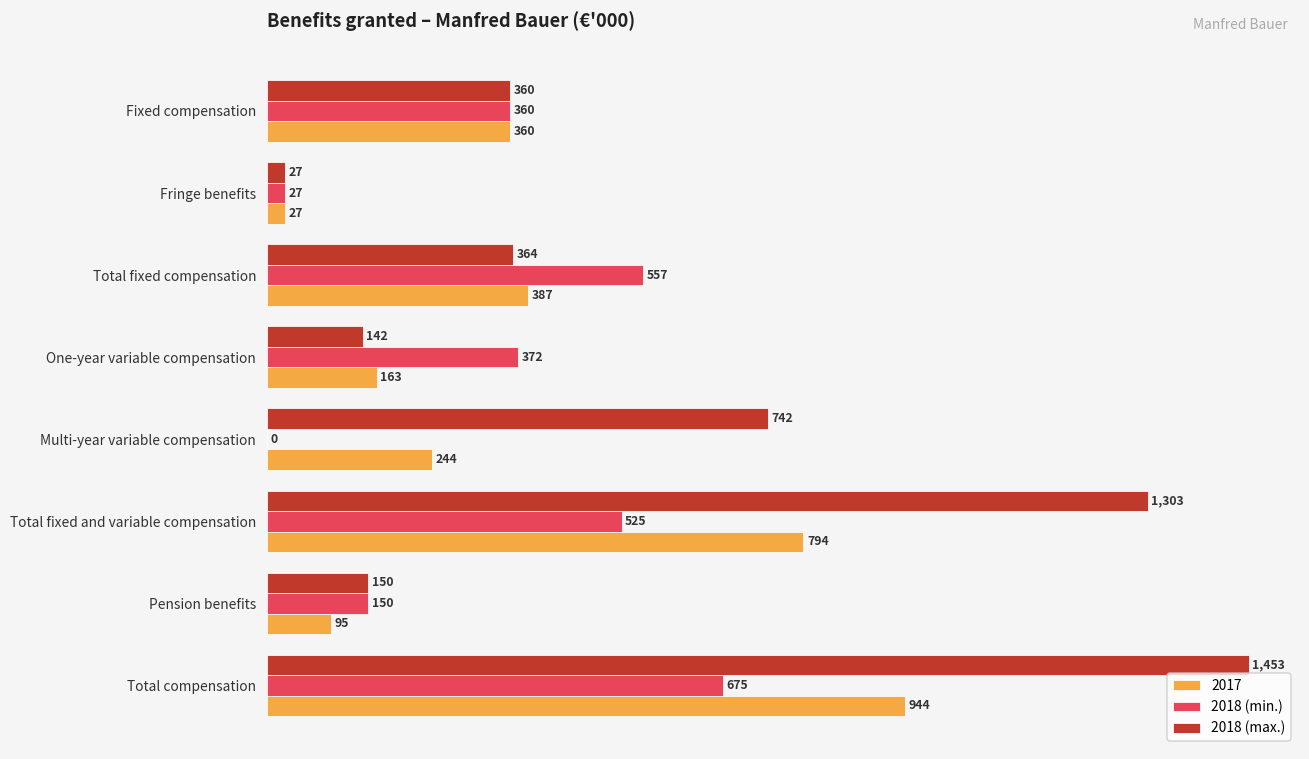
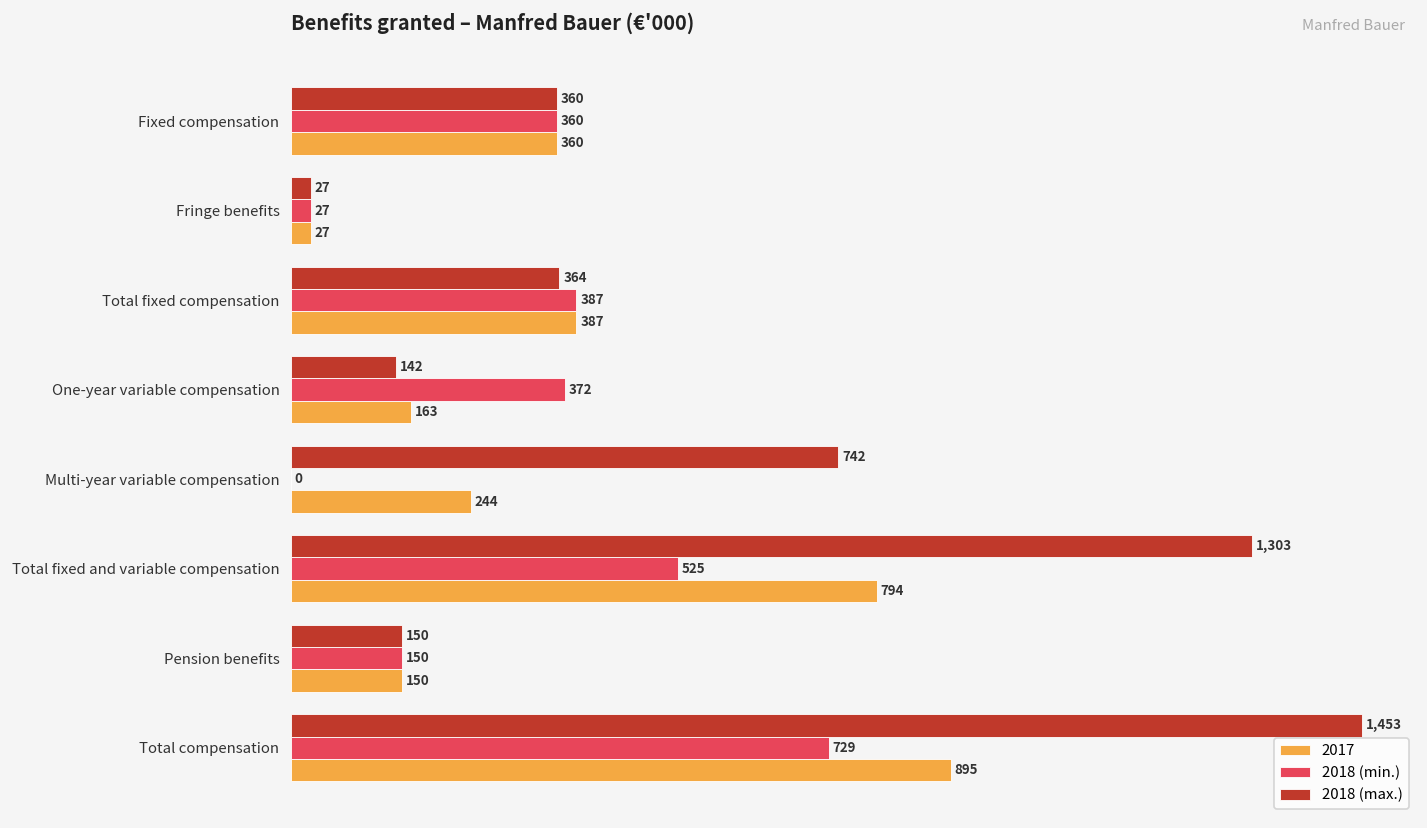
  {
    "2017": {
      "Fixed compensation": "360",
      "Fringe benefits": "27",
      "Total fixed compensation": "387",
      "One-year variable compensation": "163",
      "Multi-year variable compensation": "244",
      "Total fixed and variable compensation": "794",
-     "Pension benefits": "95",
-     "Total compensation": "944"
+     "Pension benefits": "150",
+     "Total compensation": "895"
    },
    "2018 (min.)": {
      "Fixed compensation": "360",
      "Fringe benefits": "27",
-     "Total fixed compensation": "557",
+     "Total fixed compensation": "387",
      "One-year variable compensation": "372",
      "Multi-year variable compensation": "0",
      "Total fixed and variable compensation": "525",
      "Pension benefits": "150",
-     "Total compensation": "675"
+     "Total compensation": "729"
    },
    "2018 (max.)": {
      "Fixed compensation": "360",
      "Fringe benefits": "27",
      "Total fixed compensation": "364",
      "One-year variable compensation": "142",
      "Multi-year variable compensation": "742",
      "Total fixed and variable compensation": "1,303",
      "Pension benefits": "150",
      "Total compensation": "1,453"
    }
  }
